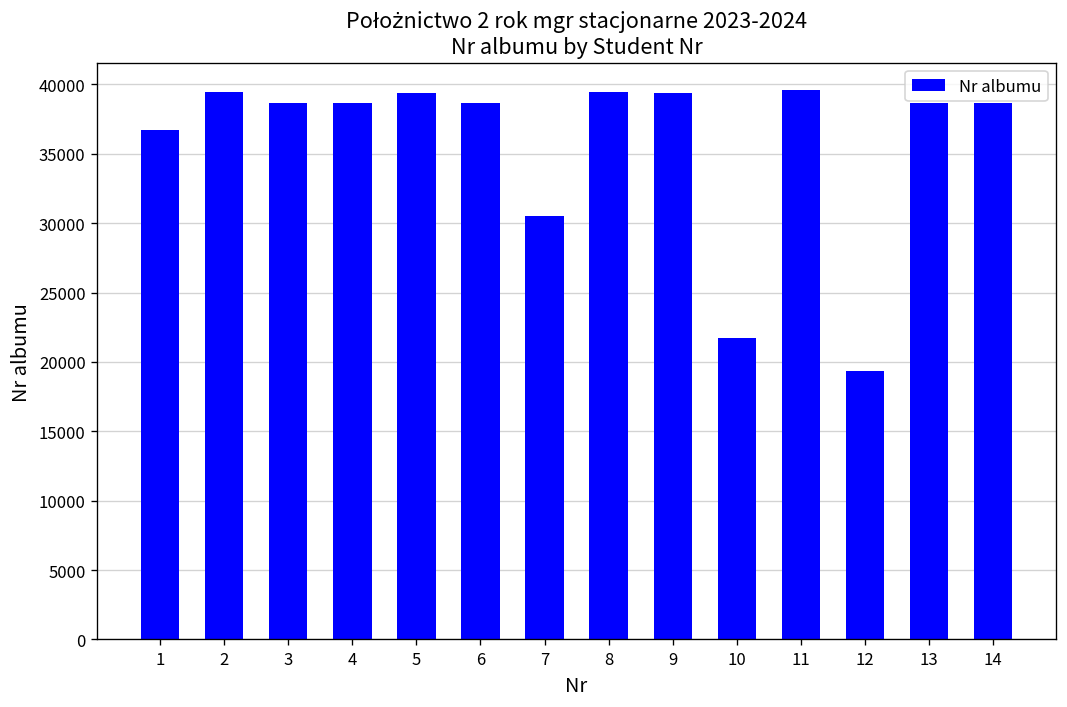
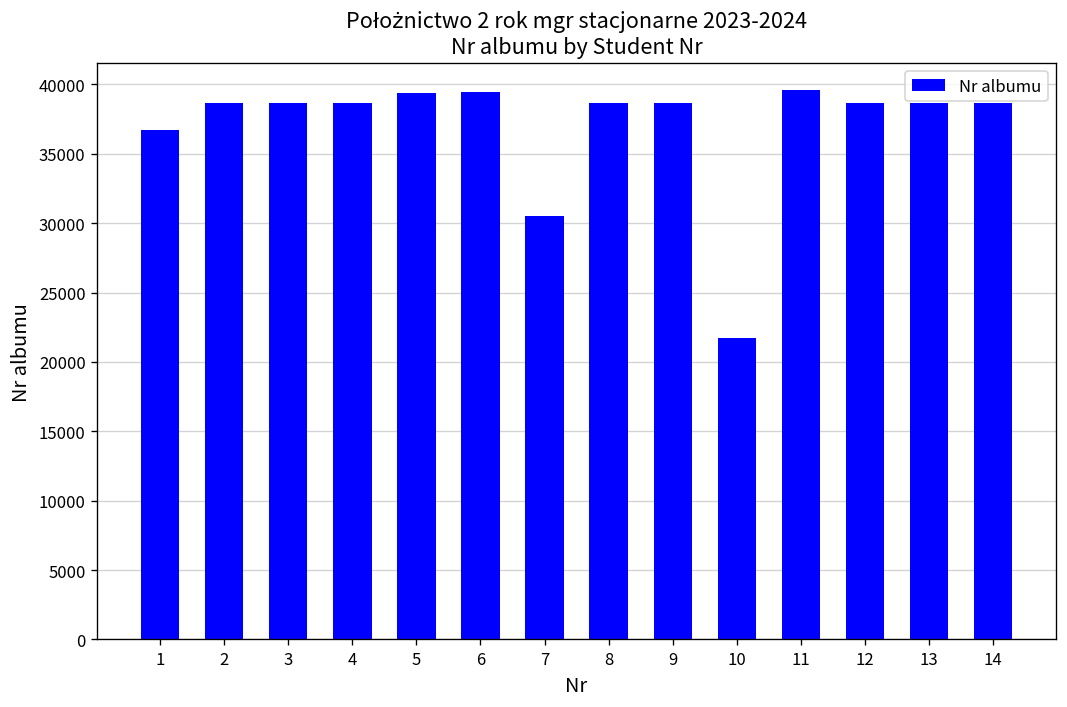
  {
    "1": 36700,
-   "2": 39500,
+   "2": 38700,
    "3": 38600,
    "4": 38600,
    "5": 39400,
-   "6": 38600,
+   "6": 39400,
    "7": 30500,
-   "8": 39400,
-   "9": 39400,
+   "8": 38600,
+   "9": 38600,
    "10": 21700,
    "11": 39600,
-   "12": 19300,
+   "12": 38700,
    "13": 38700,
    "14": 38700
  }
